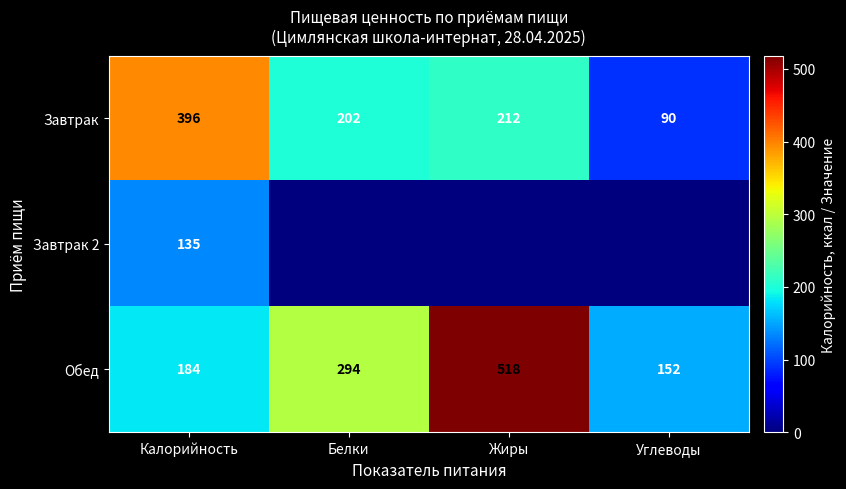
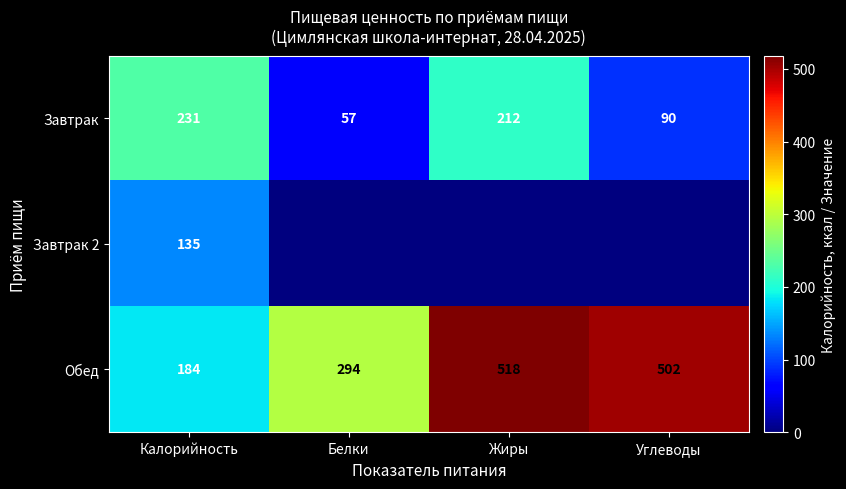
  {
    "Завтрак": {
-     "Калорийность": 396,
-     "Белки": 202,
+     "Калорийность": 231,
+     "Белки": 57,
      "Жиры": 212,
      "Углеводы": 90
    },
    "Завтрак 2": {
      "Калорийность": 135
    },
    "Обед": {
      "Калорийность": 184,
      "Белки": 294,
      "Жиры": 518,
-     "Углеводы": 152
+     "Углеводы": 502
    }
  }
